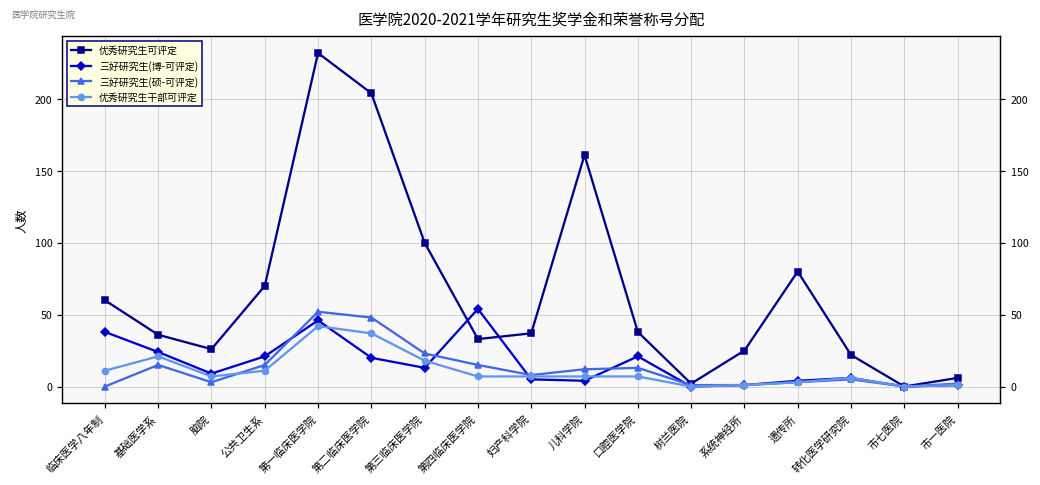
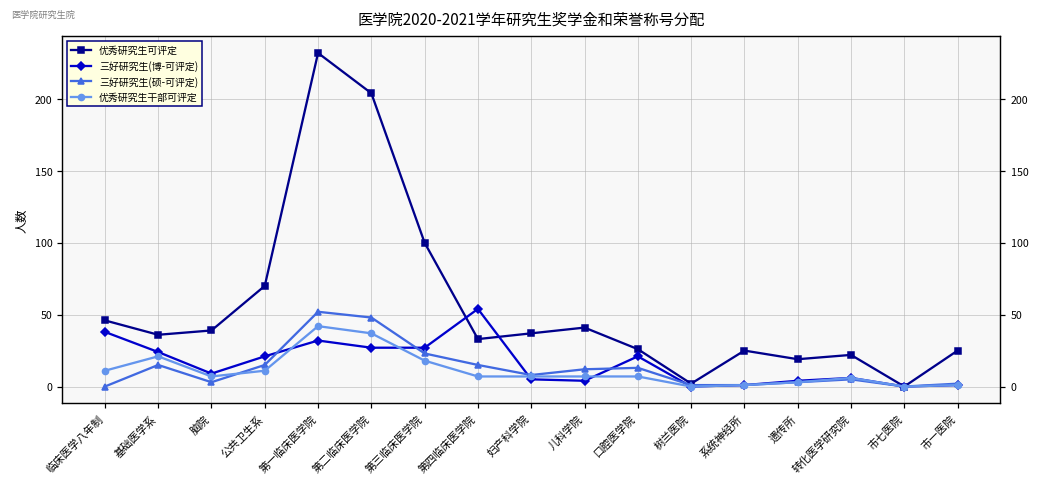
  {
    "优秀研究生可评定": {
-     "临床医学八年制": 60,
+     "临床医学八年制": 46,
      "基础医学系": 36,
-     "脑院": 26,
+     "脑院": 39,
      "公共卫生系": 70,
      "第一临床医学院": 232,
      "第二临床医学院": 204,
      "第三临床医学院": 100,
      "第四临床医学院": 33,
      "妇产科学院": 37,
-     "儿科学院": 161,
-     "口腔医学院": 38,
+     "儿科学院": 41,
+     "口腔医学院": 26,
      "系统神经所": 25,
-     "遗传所": 80,
+     "遗传所": 19,
      "转化医学研究院": 22,
-     "市一医院": 6
+     "市一医院": 25
    },
    "三好研究生(博-可评定)": {
      "临床医学八年制": 38,
      "基础医学系": 24,
      "脑院": 9,
      "公共卫生系": 21,
-     "第一临床医学院": 46,
-     "第二临床医学院": 20,
-     "第三临床医学院": 13,
+     "第一临床医学院": 32,
+     "第二临床医学院": 27,
+     "第三临床医学院": 27,
      "第四临床医学院": 54,
      "妇产科学院": 5,
      "儿科学院": 4,
      "口腔医学院": 21
    }
  }
